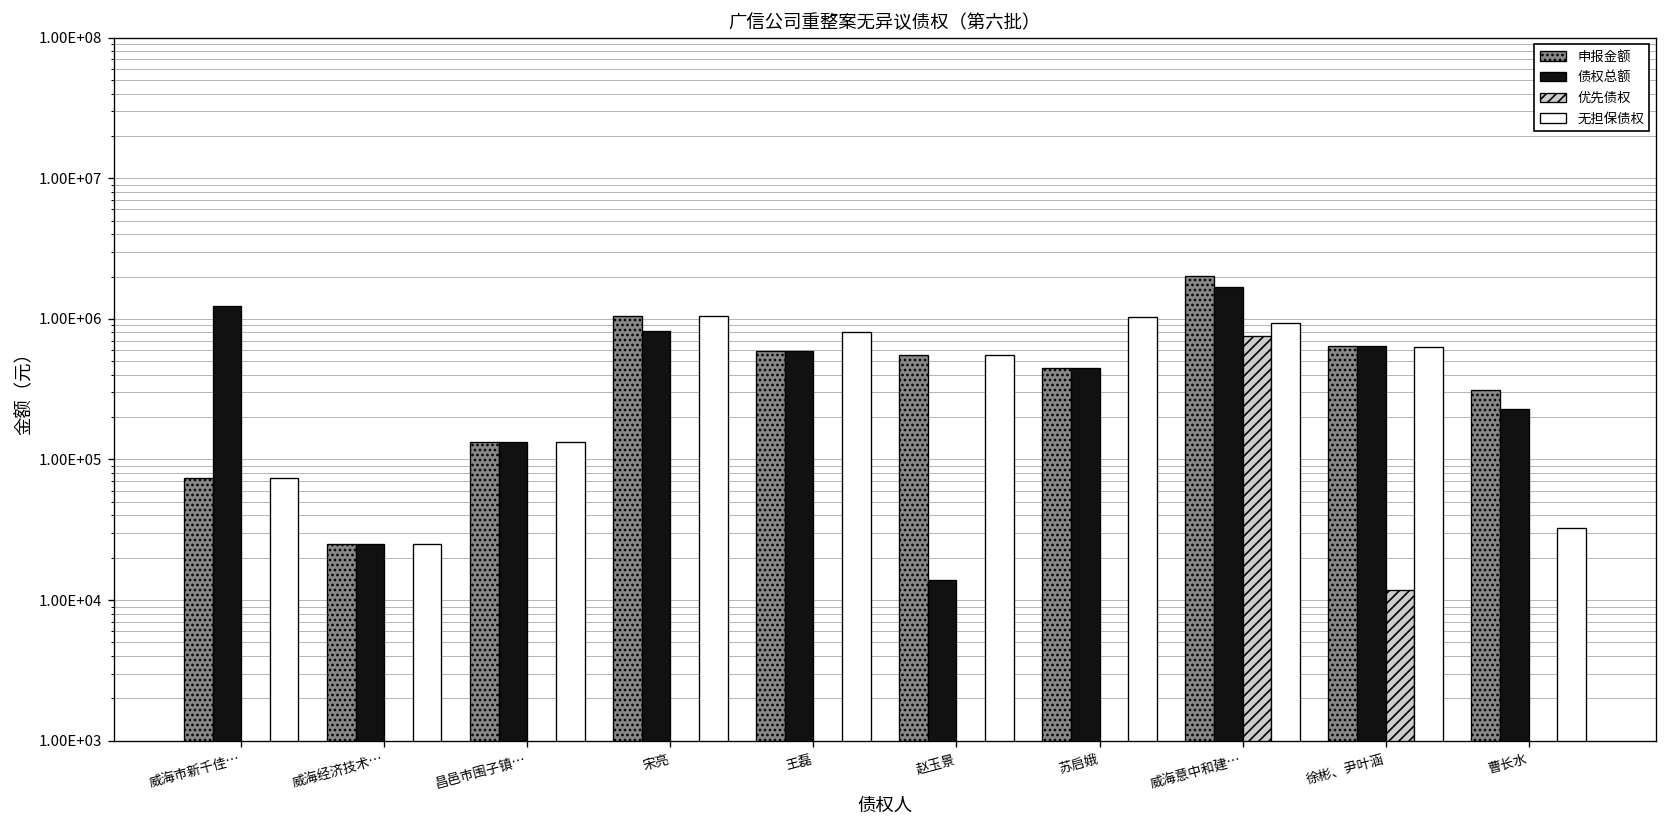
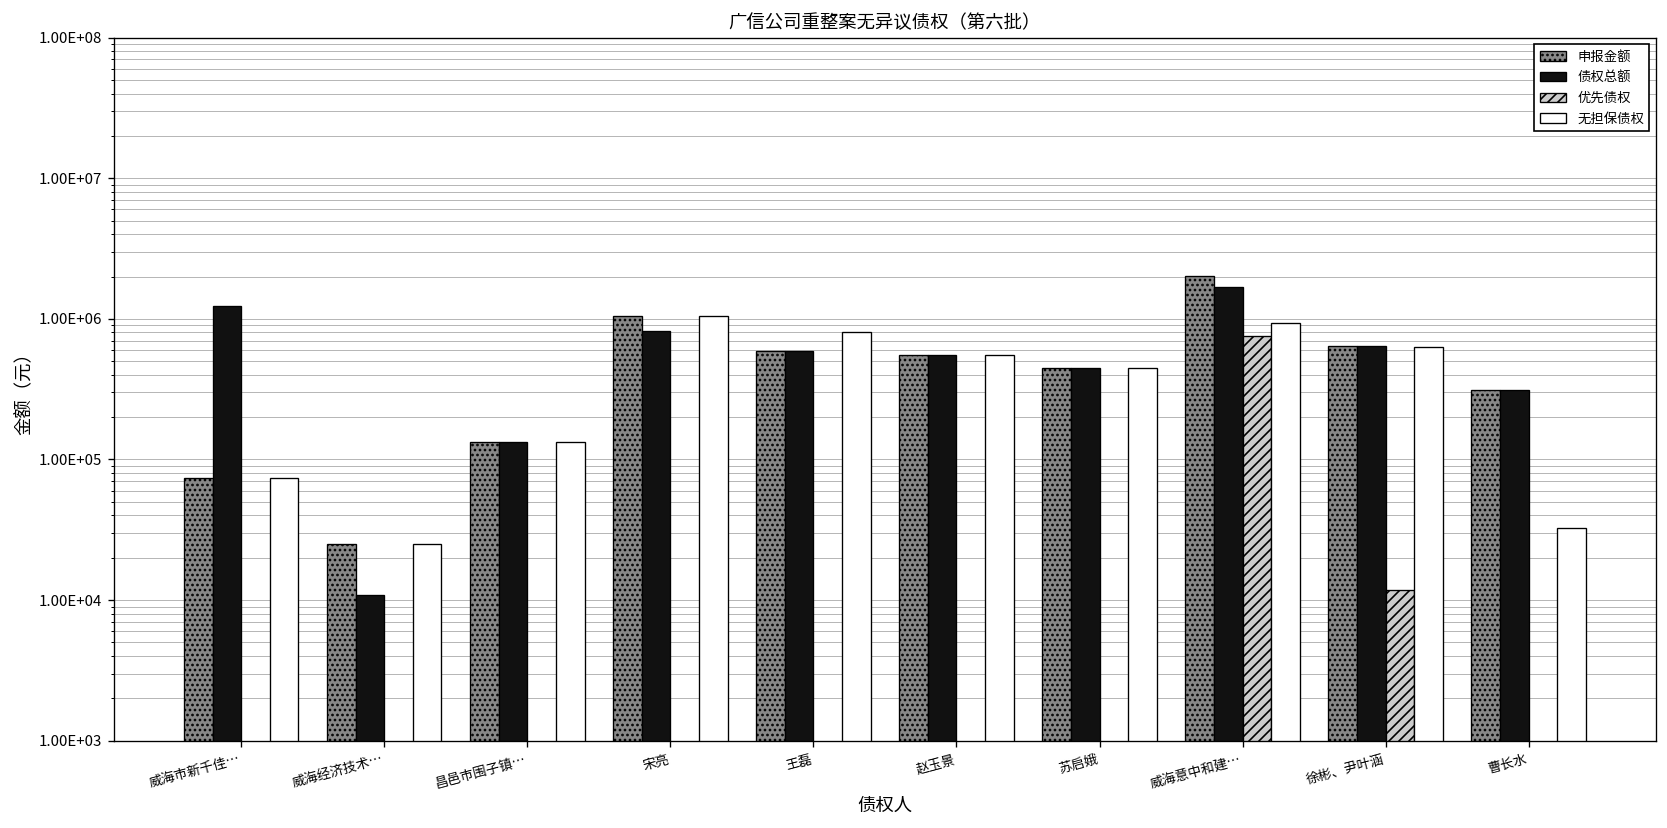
  {
    "申报金额": {
      "威海市新千佳…": 70000,
      "威海经济技术…": 25000,
      "昌邑市围子镇…": 130000,
      "宋亮": 1000000,
      "王磊": 600000,
      "赵玉景": 600000,
      "苏启娥": 450000,
      "威海意中和建…": 2000000,
      "徐彬、尹叶涵": 600000,
      "曹长水": 310000
    },
    "债权总额": {
      "威海市新千佳…": 1200000,
-     "威海经济技术…": 25000,
+     "威海经济技术…": 11000,
      "昌邑市围子镇…": 130000,
      "宋亮": 800000,
      "王磊": 600000,
-     "赵玉景": 14000,
+     "赵玉景": 600000,
      "苏启娥": 450000,
      "威海意中和建…": 1700000,
      "徐彬、尹叶涵": 600000,
-     "曹长水": 230000
+     "曹长水": 310000
    },
    "优先债权": {
      "威海意中和建…": 800000,
      "徐彬、尹叶涵": 12000
    },
    "无担保债权": {
      "威海市新千佳…": 70000,
      "威海经济技术…": 25000,
      "昌邑市围子镇…": 130000,
      "宋亮": 1000000,
      "王磊": 800000,
      "赵玉景": 600000,
-     "苏启娥": 1000000,
+     "苏启娥": 450000,
      "威海意中和建…": 900000,
      "徐彬、尹叶涵": 600000,
      "曹长水": 32000
    }
  }
